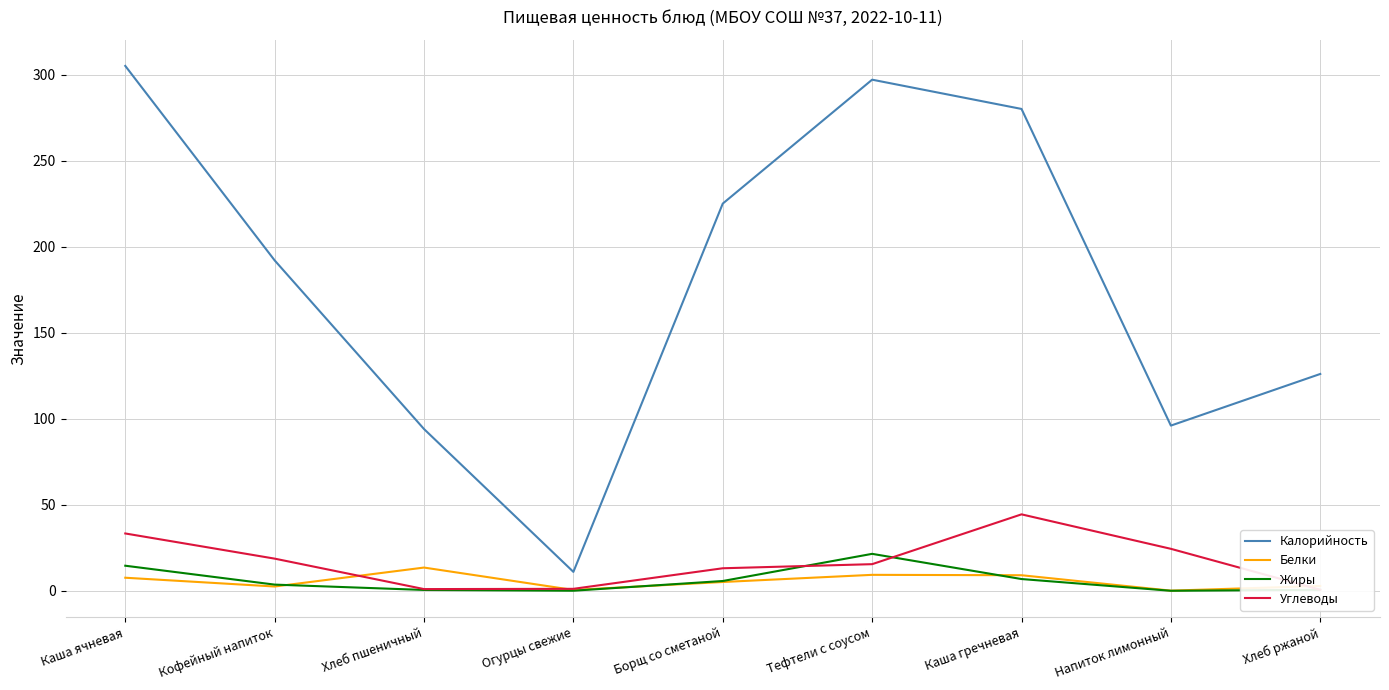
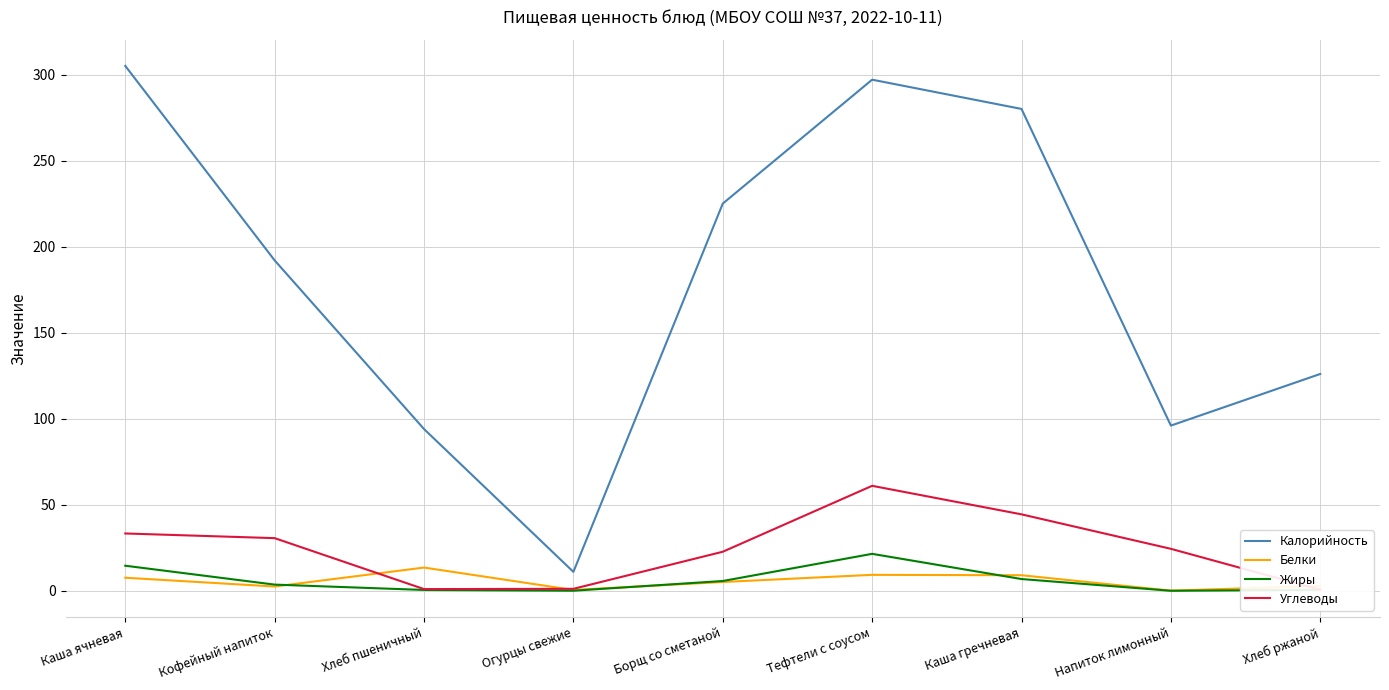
  {
    "Калорийность": {
      "Каша ячневая": 305,
      "Кофейный напиток": 192,
      "Хлеб пшеничный": 94,
      "Огурцы свежие": 11,
      "Борщ со сметаной": 225,
      "Тефтели с соусом": 297,
      "Каша гречневая": 280,
      "Напиток лимонный": 96,
      "Хлеб ржаной": 126
    },
    "Белки": {
      "Каша ячневая": 8,
      "Хлеб пшеничный": 14,
      "Тефтели с соусом": 9,
      "Каша гречневая": 9
    },
    "Жиры": {
      "Каша ячневая": 15,
      "Тефтели с соусом": 21,
      "Каша гречневая": 7
    },
    "Углеводы": {
      "Каша ячневая": 33,
-     "Кофейный напиток": 19,
-     "Борщ со сметаной": 13,
-     "Тефтели с соусом": 15,
+     "Кофейный напиток": 31,
+     "Борщ со сметаной": 23,
+     "Тефтели с соусом": 61,
      "Каша гречневая": 44,
      "Напиток лимонный": 24
    }
  }
